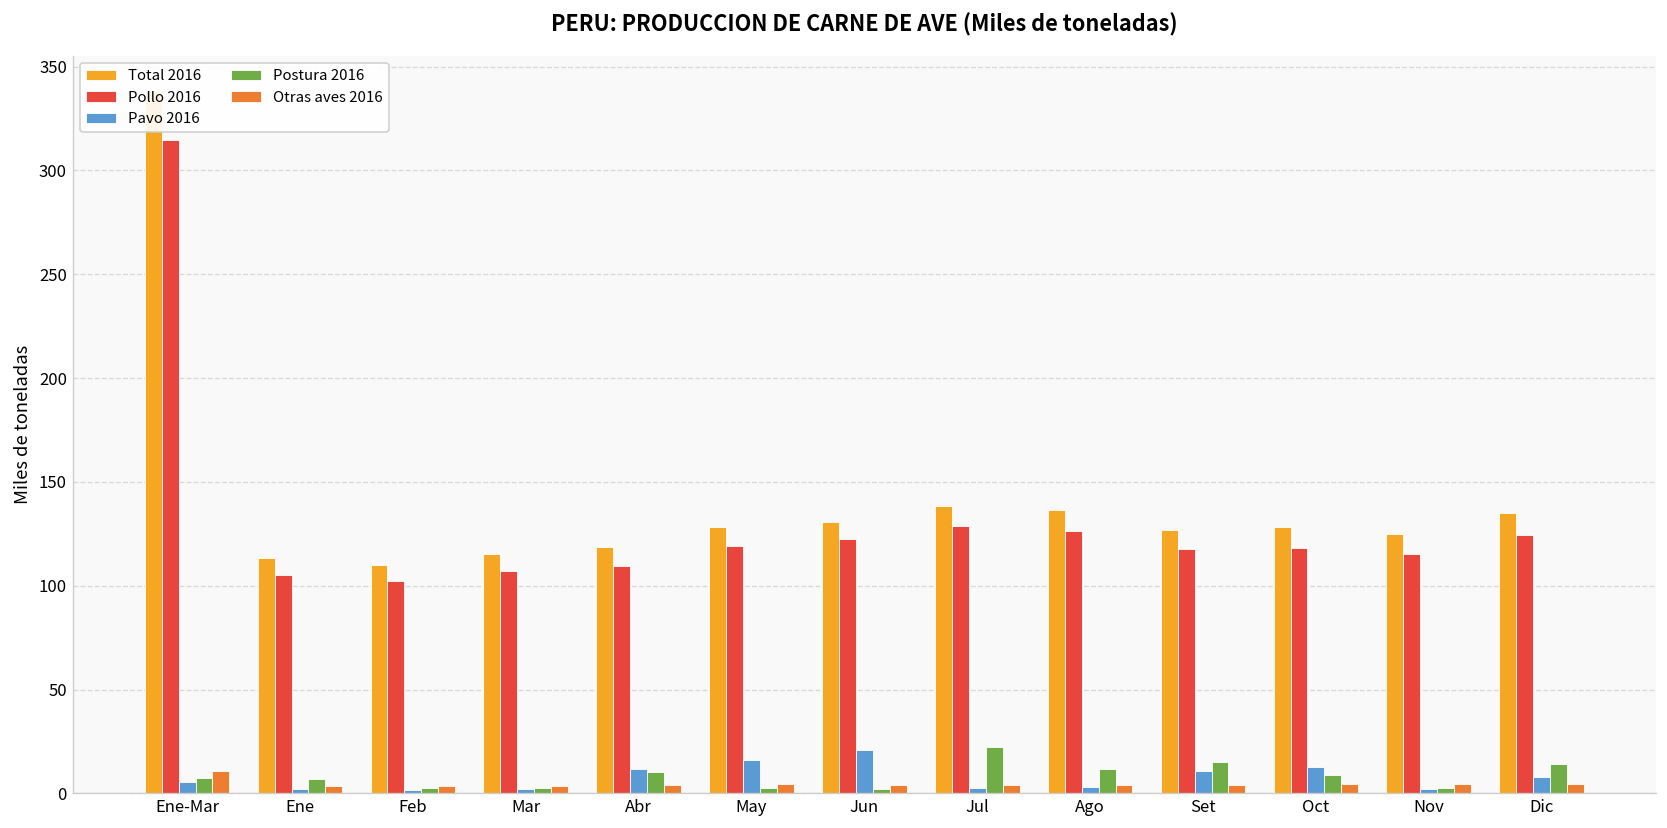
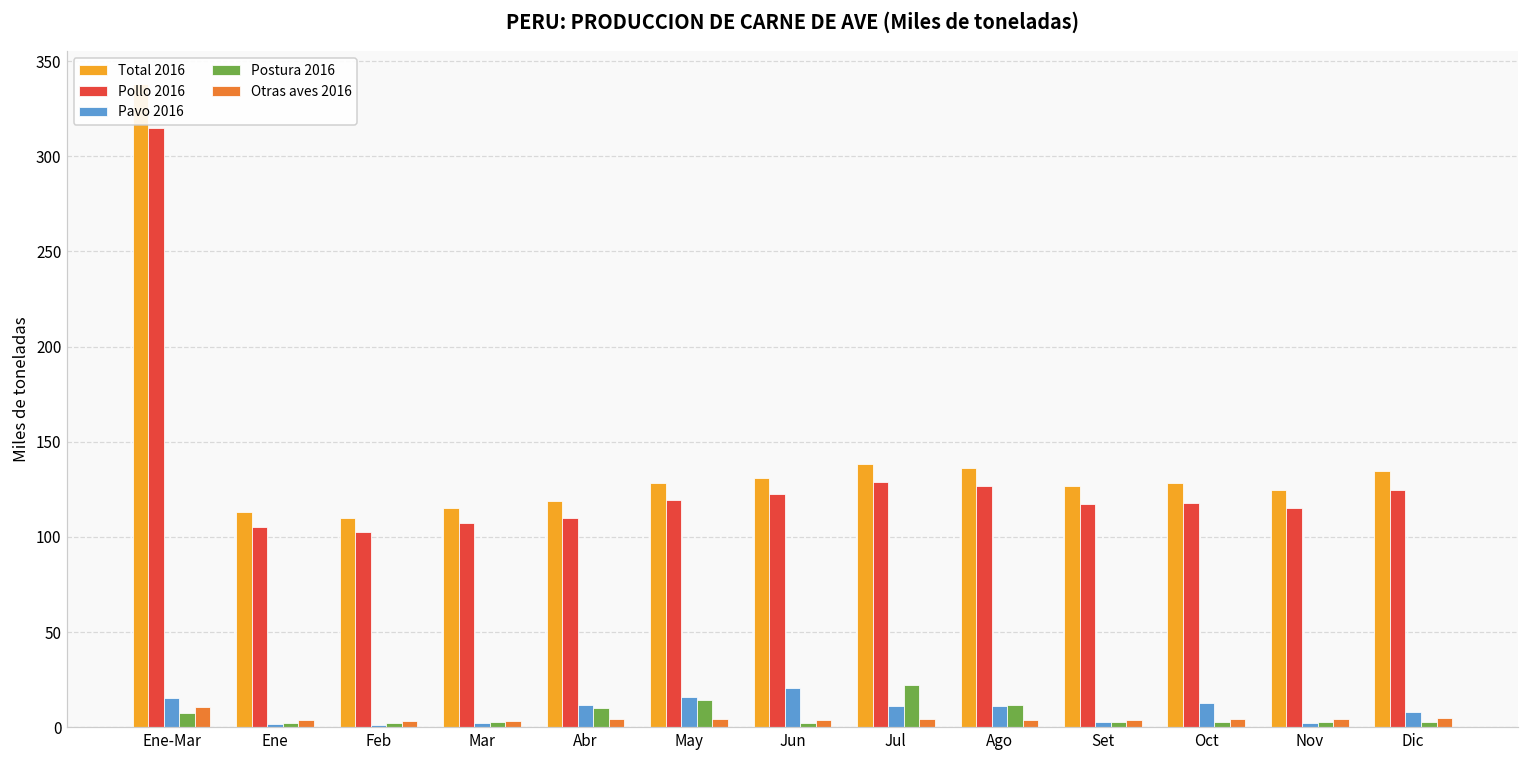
  {
    "Pavo 2016": {
-     "Ene-Mar": 5,
+     "Ene-Mar": 15,
      "Ene": 2,
      "Mar": 2,
      "Abr": 12,
      "May": 16,
      "Jun": 21,
-     "Jul": 3,
-     "Ago": 3,
-     "Set": 11,
+     "Jul": 11,
+     "Ago": 11,
+     "Set": 3,
      "Oct": 13,
      "Nov": 2,
      "Dic": 8
    },
    "Postura 2016": {
      "Ene-Mar": 7,
-     "Ene": 7,
+     "Ene": 2,
      "Feb": 2,
      "Mar": 3,
      "Abr": 10,
-     "May": 3,
+     "May": 14,
      "Jun": 2,
      "Jul": 22,
      "Ago": 12,
-     "Set": 15,
-     "Oct": 9,
+     "Set": 3,
+     "Oct": 3,
      "Nov": 3,
-     "Dic": 14
+     "Dic": 3
    }
  }
